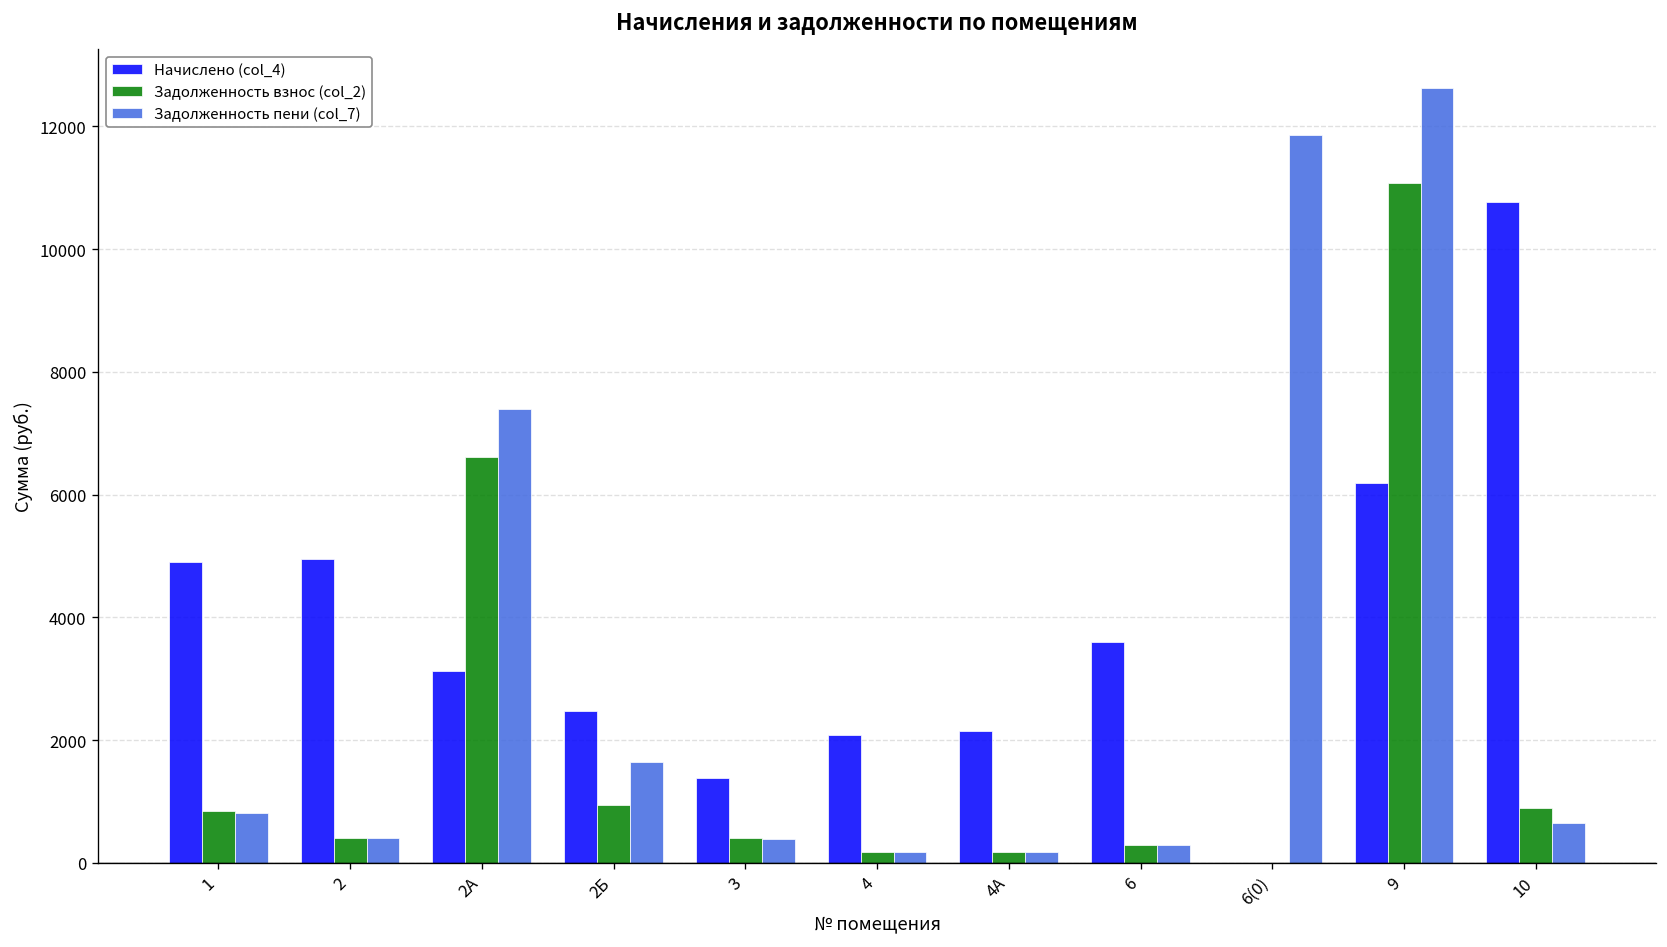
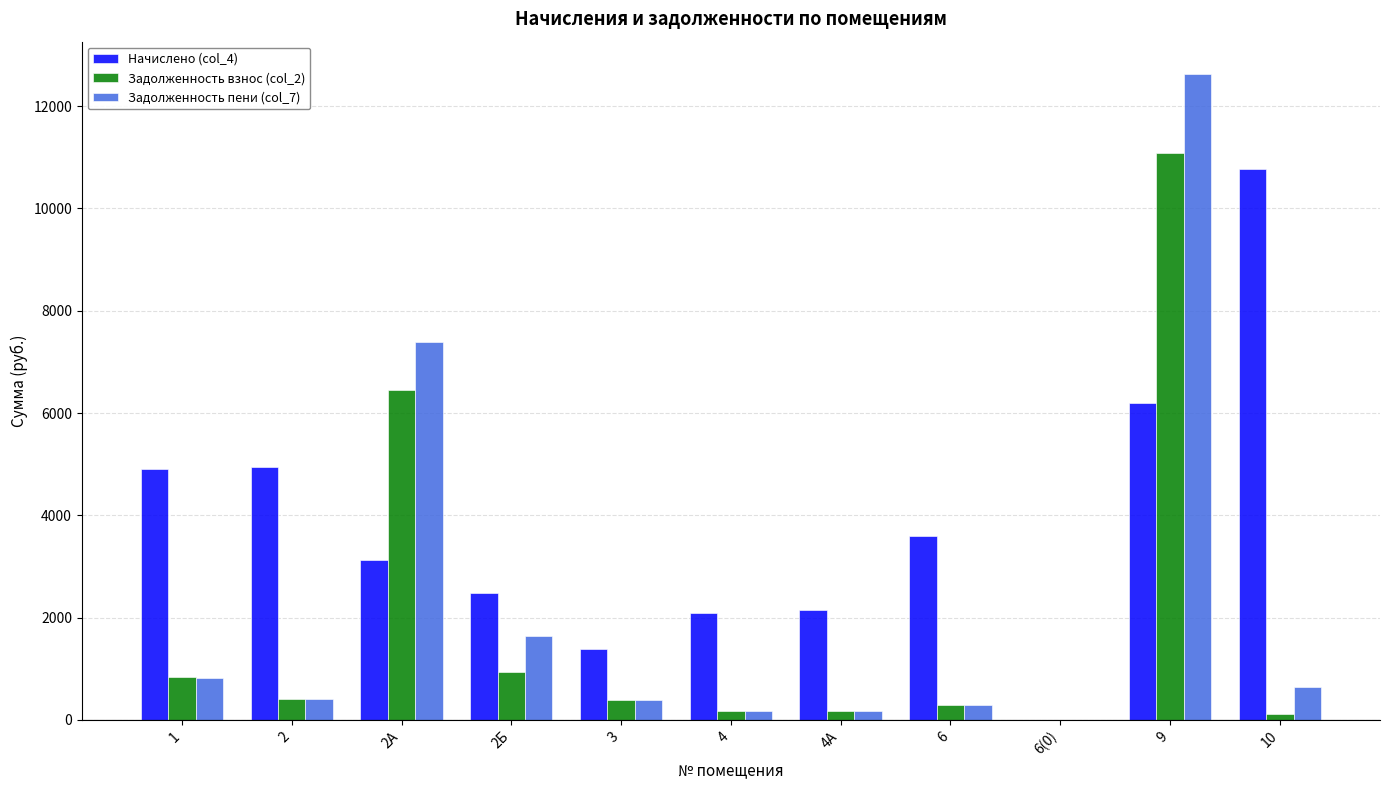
  {
    "Начислено (col_4)": {
      "1": 4900,
      "2": 4900,
      "2А": 3100,
      "2Б": 2500,
      "3": 1400,
      "4": 2100,
      "4А": 2100,
      "6": 3600,
      "6(0)": 0,
      "9": 6200,
      "10": 10800
    },
    "Задолженность взнос (col_2)": {
      "1": 800,
      "2": 400,
-     "2А": 6600,
+     "2А": 6400,
      "2Б": 900,
      "3": 400,
      "4": 200,
      "4А": 200,
      "6": 300,
      "6(0)": 0,
      "9": 11100,
-     "10": 900
+     "10": 100
    },
    "Задолженность пени (col_7)": {
      "1": 800,
      "2": 400,
      "2А": 7400,
      "2Б": 1600,
      "3": 400,
      "4": 200,
      "4А": 200,
      "6": 300,
-     "6(0)": 11900,
+     "6(0)": 0,
      "9": 12600,
      "10": 600
    }
  }
